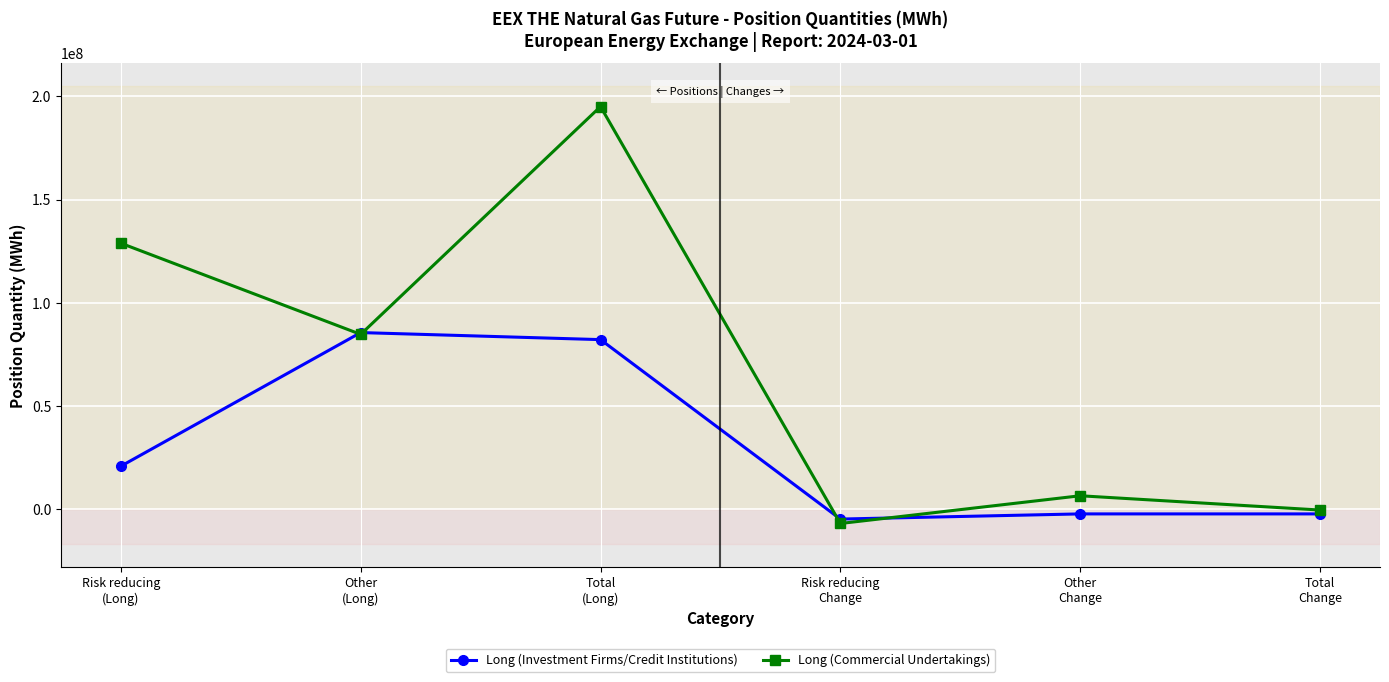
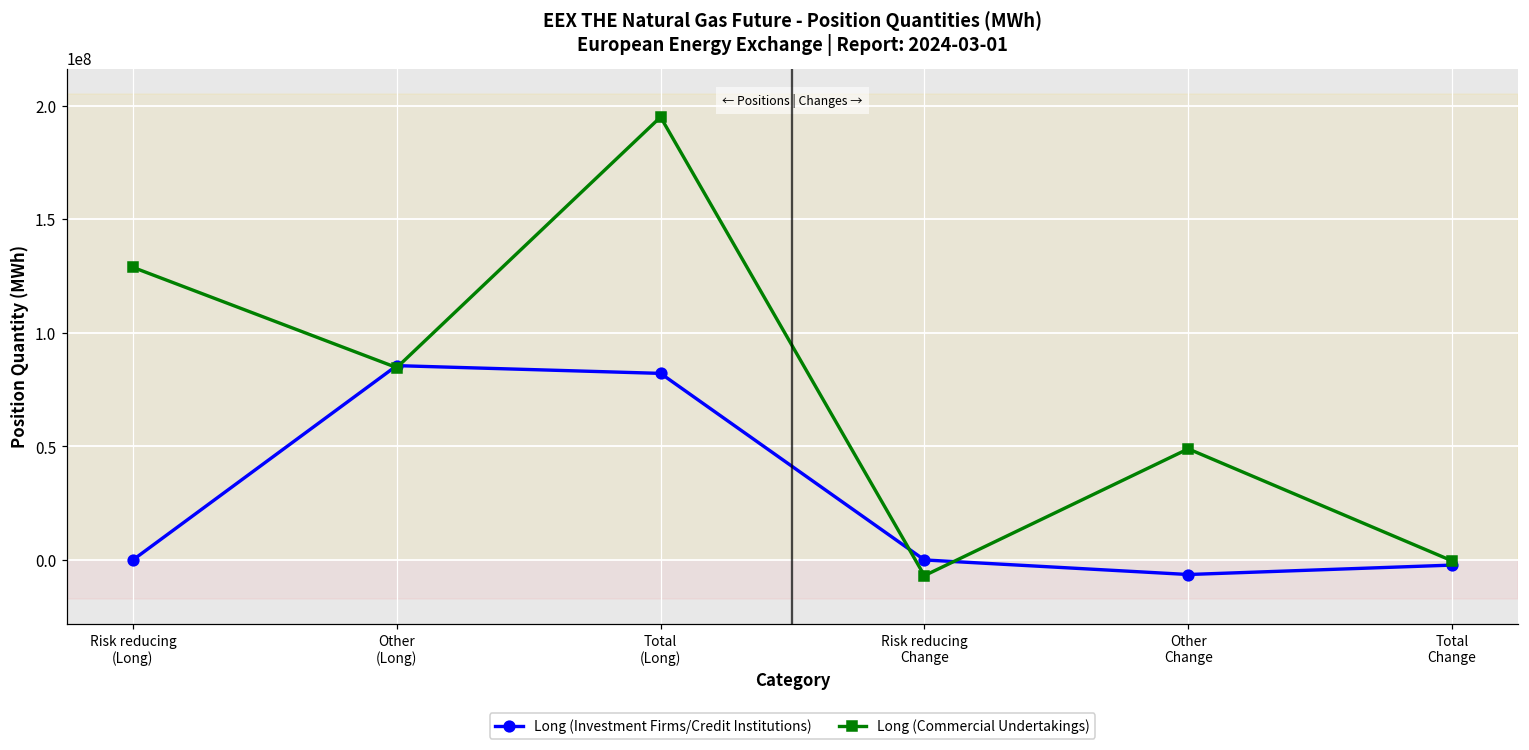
  {
    "Long (Investment Firms/Credit Institutions)": {
-     "Risk reducing (Long)": 21000000,
+     "Risk reducing (Long)": 0,
      "Total (Long)": 82000000,
-     "Risk reducing Change": -5000000,
-     "Other Change": -2000000,
+     "Risk reducing Change": 0,
+     "Other Change": -6000000,
      "Total Change": -2000000
    },
    "Long (Commercial Undertakings)": {
      "Risk reducing (Long)": 129000000,
      "Total (Long)": 195000000,
      "Risk reducing Change": -7000000,
-     "Other Change": 7000000,
+     "Other Change": 49000000,
      "Total Change": 0
    }
  }
